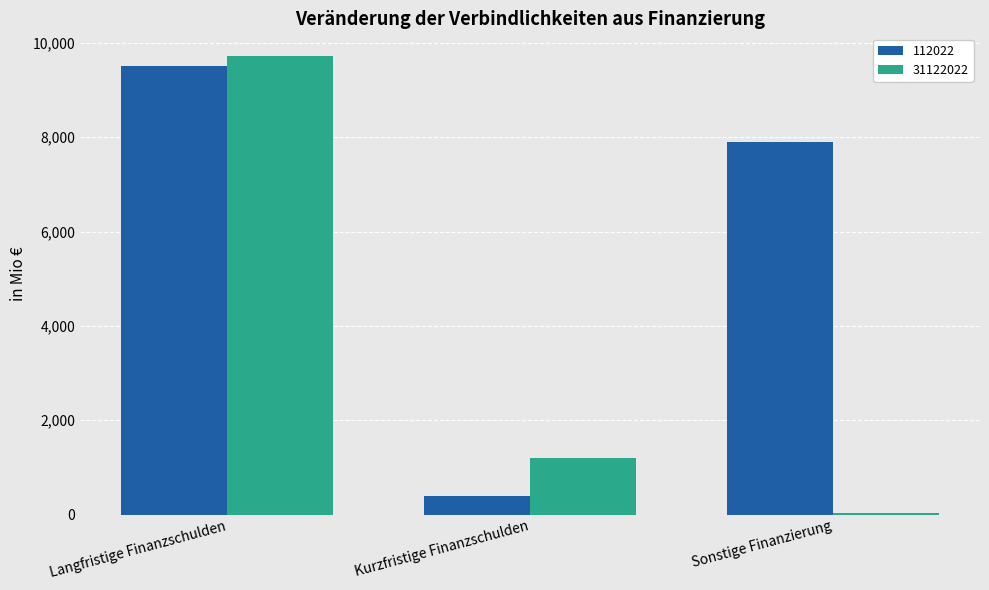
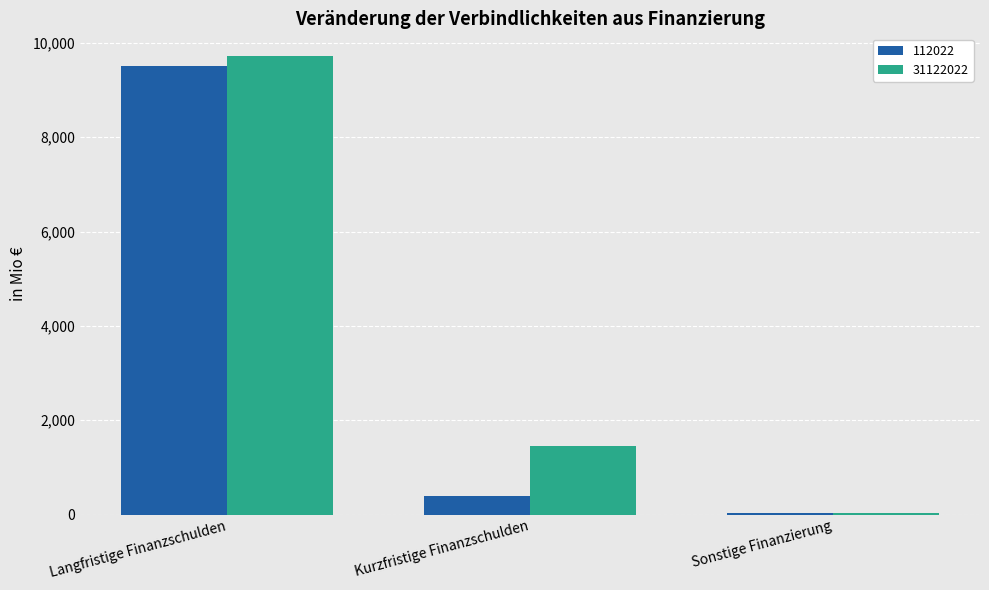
  {
    "112022": {
      "Langfristige Finanzschulden": "9,500",
      "Kurzfristige Finanzschulden": "400",
-     "Sonstige Finanzierung": "7,900"
+     "Sonstige Finanzierung": "0"
    },
    "31122022": {
      "Langfristige Finanzschulden": "9,700",
-     "Kurzfristige Finanzschulden": "1,200"
+     "Kurzfristige Finanzschulden": "1,500"
    }
  }
